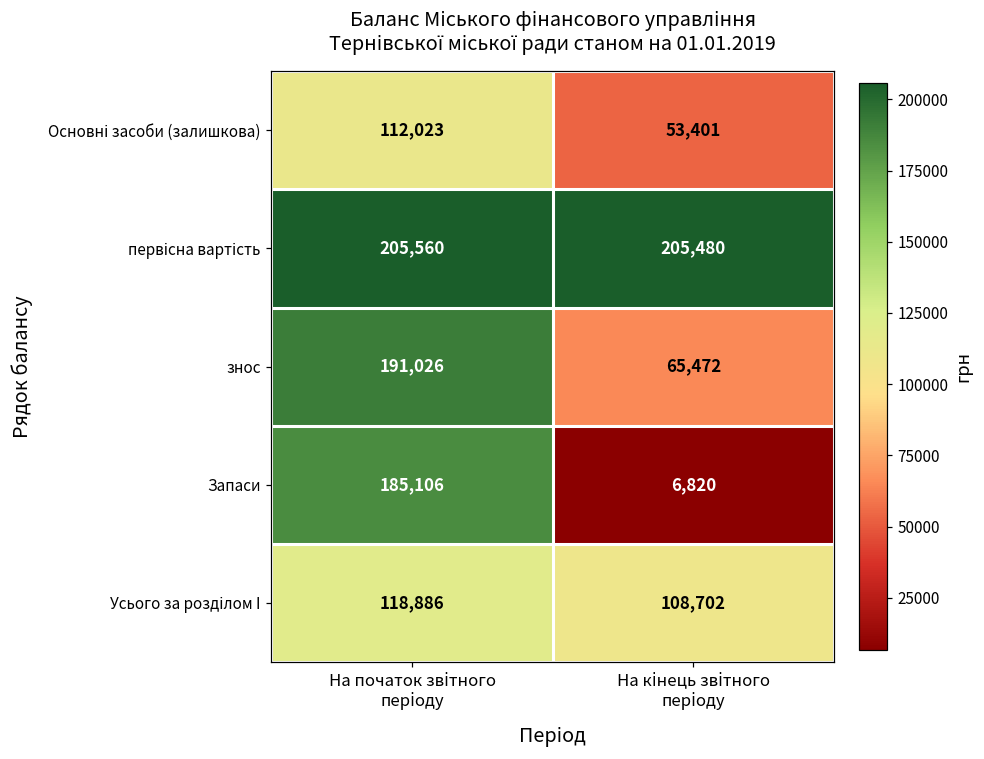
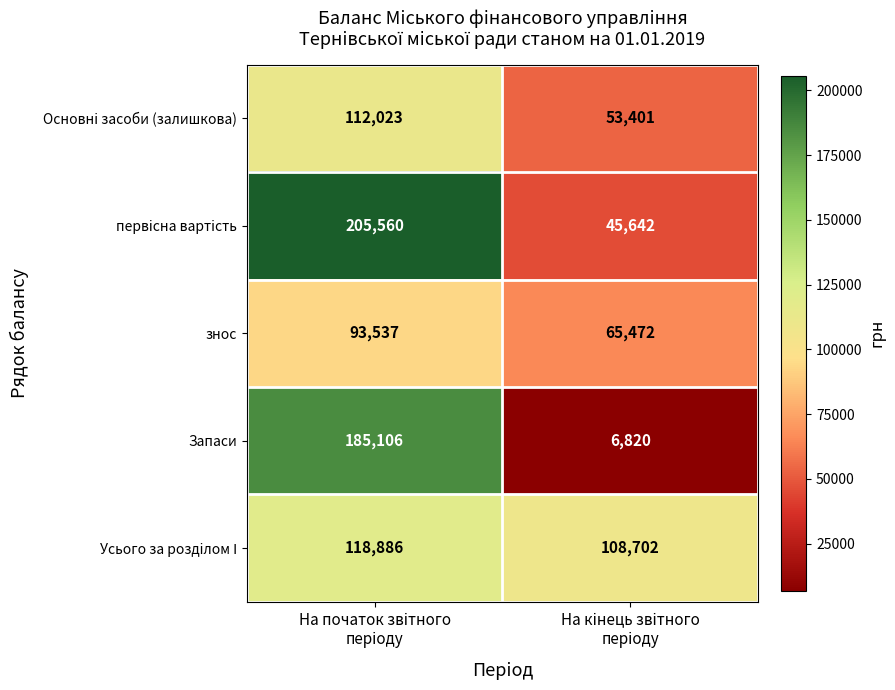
  {
    "Основні засоби (залишкова)": {
      "На початок звітного періоду": "112,023",
      "На кінець звітного періоду": "53,401"
    },
    "первісна вартість": {
      "На початок звітного періоду": "205,560",
-     "На кінець звітного періоду": "205,480"
+     "На кінець звітного періоду": "45,642"
    },
    "знос": {
-     "На початок звітного періоду": "191,026",
+     "На початок звітного періоду": "93,537",
      "На кінець звітного періоду": "65,472"
    },
    "Запаси": {
      "На початок звітного періоду": "185,106",
      "На кінець звітного періоду": "6,820"
    },
    "Усього за розділом І": {
      "На початок звітного періоду": "118,886",
      "На кінець звітного періоду": "108,702"
    }
  }
